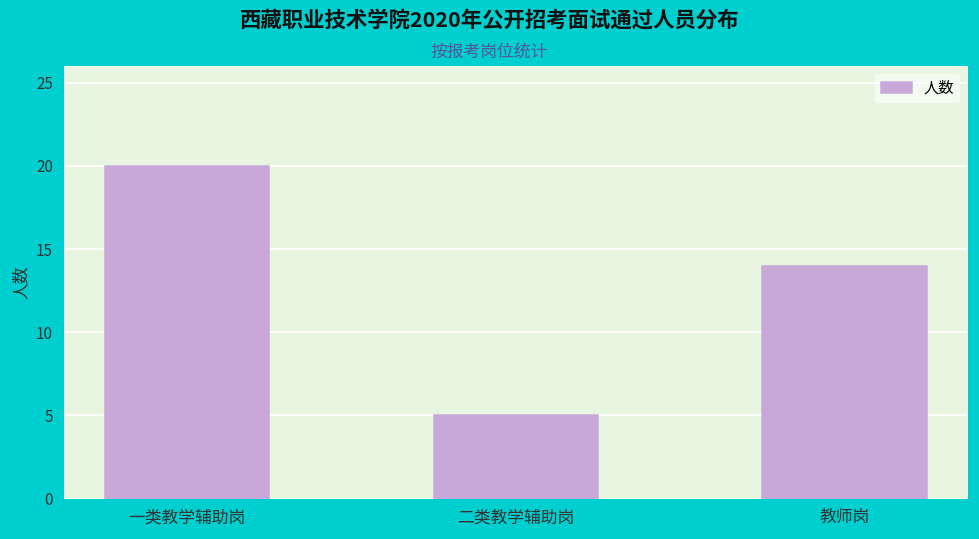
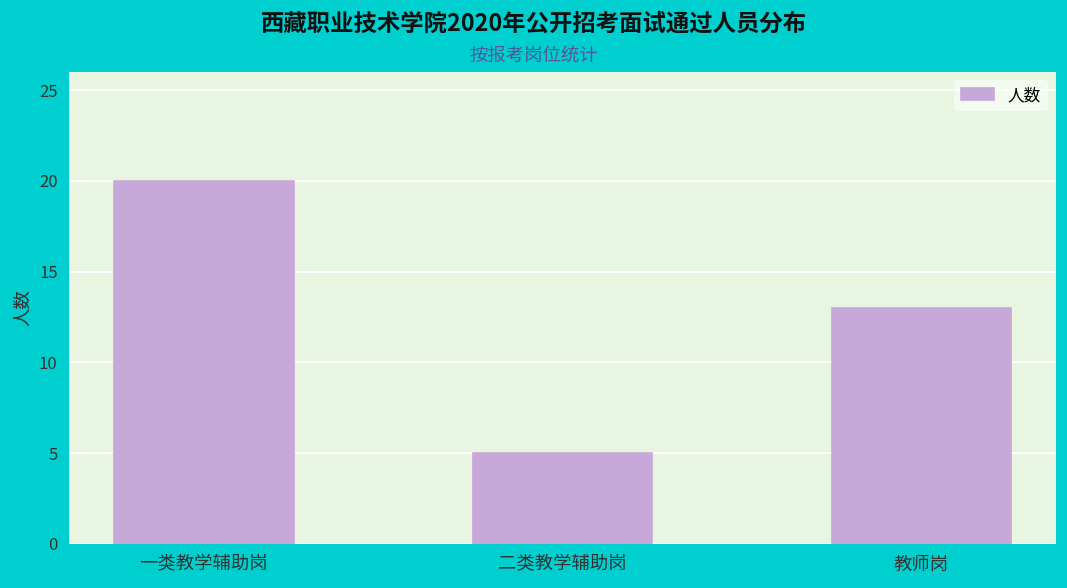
  {
    "一类教学辅助岗": 20,
    "二类教学辅助岗": 5,
-   "教师岗": 14
+   "教师岗": 13
  }
